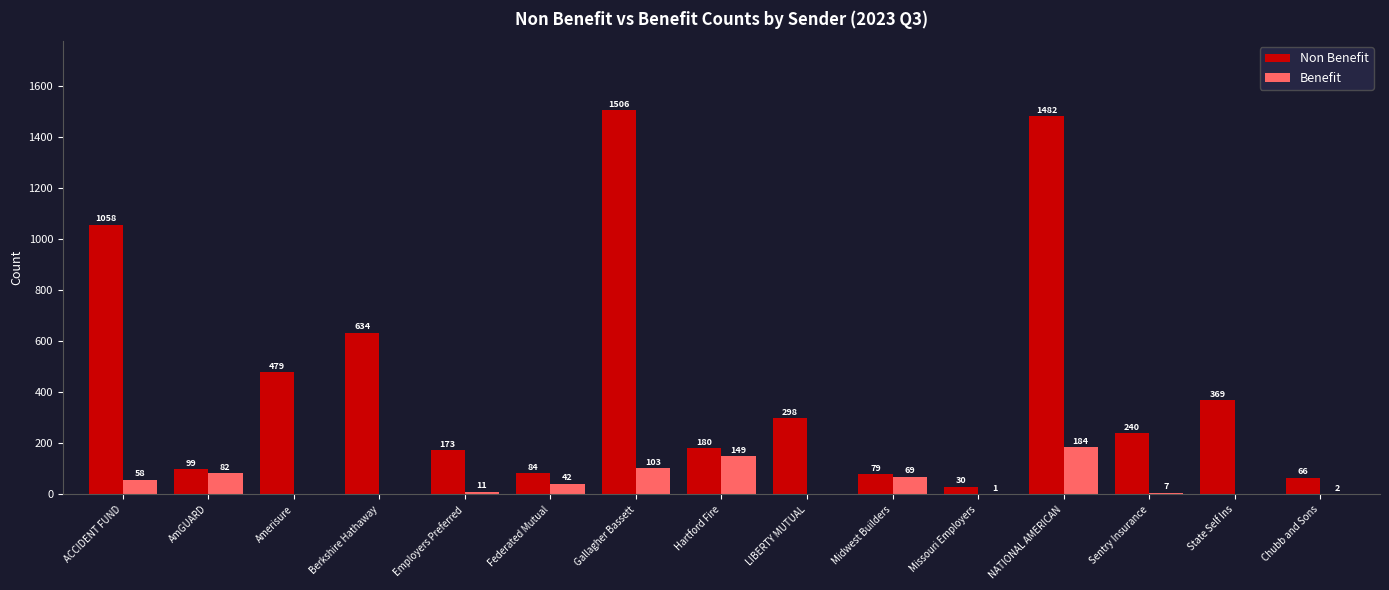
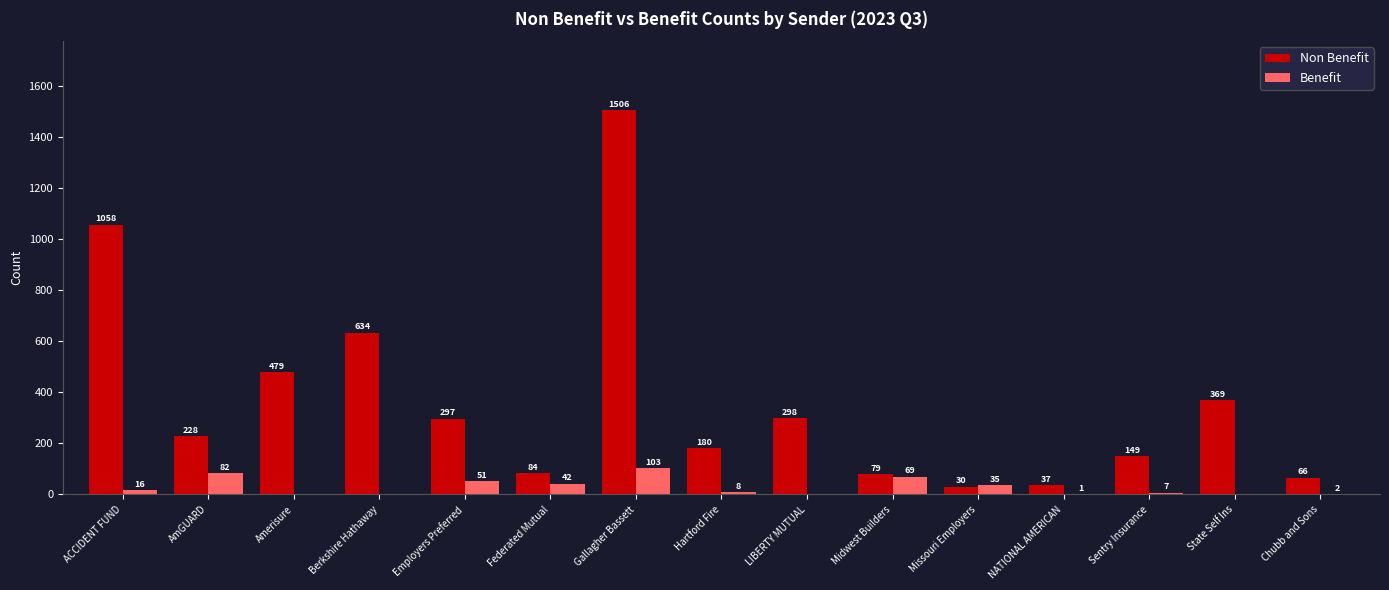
  {
    "Non Benefit": {
      "ACCIDENT FUND": 1058,
-     "AmGUARD": 99,
+     "AmGUARD": 228,
      "Amerisure": 479,
      "Berkshire Hathaway": 634,
-     "Employers Preferred": 173,
+     "Employers Preferred": 297,
      "Federated Mutual": 84,
      "Gallagher Bassett": 1506,
      "Hartford Fire": 180,
      "LIBERTY MUTUAL": 298,
      "Midwest Builders": 79,
      "Missouri Employers": 30,
-     "NATIONAL AMERICAN": 1482,
-     "Sentry Insurance": 240,
+     "NATIONAL AMERICAN": 37,
+     "Sentry Insurance": 149,
      "State Self Ins": 369,
      "Chubb and Sons": 66
    },
    "Benefit": {
-     "ACCIDENT FUND": 58,
+     "ACCIDENT FUND": 16,
      "AmGUARD": 82,
-     "Employers Preferred": 11,
+     "Employers Preferred": 51,
      "Federated Mutual": 42,
      "Gallagher Bassett": 103,
-     "Hartford Fire": 149,
+     "Hartford Fire": 8,
      "Midwest Builders": 69,
-     "Missouri Employers": 1,
-     "NATIONAL AMERICAN": 184,
+     "Missouri Employers": 35,
+     "NATIONAL AMERICAN": 1,
      "Sentry Insurance": 7,
      "Chubb and Sons": 2
    }
  }
